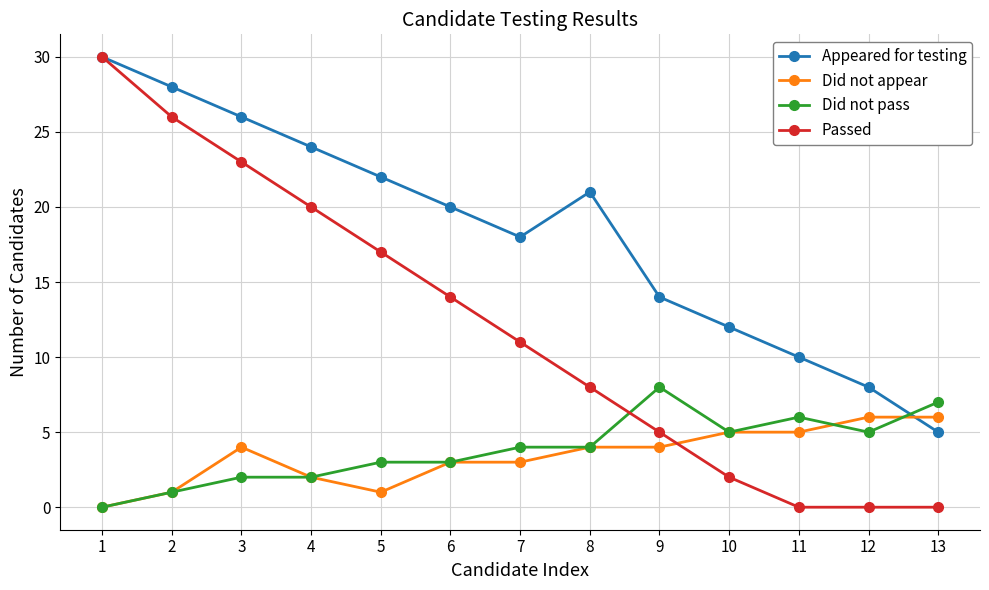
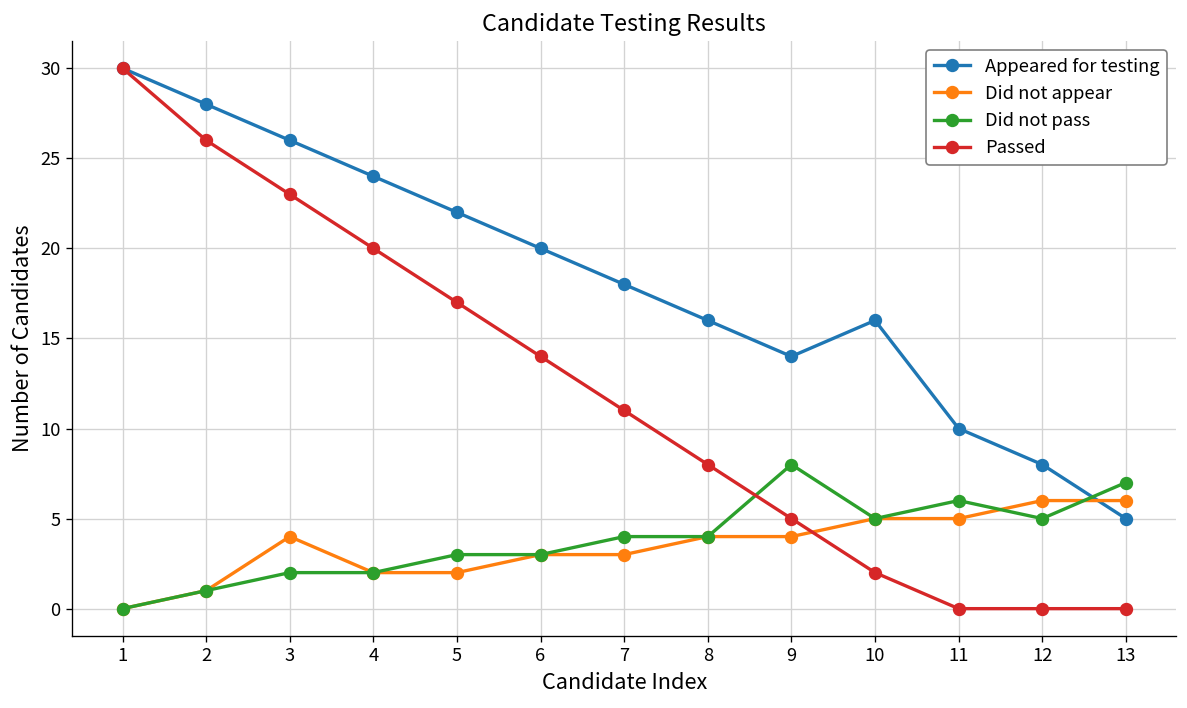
  {
    "Appeared for testing": {
      "2": 28,
      "3": 26,
      "4": 24,
      "5": 22,
      "6": 20,
      "7": 18,
-     "8": 21,
+     "8": 16,
      "9": 14,
-     "10": 12,
+     "10": 16,
      "11": 10,
      "12": 8,
      "13": 5
    },
    "Did not appear": {
      "3": 4,
-     "5": 1,
+     "5": 2,
      "7": 3,
      "9": 4,
      "11": 5,
      "12": 6,
      "13": 6
    },
    "Did not pass": {
      "3": 2,
      "5": 3,
      "7": 4,
      "9": 8,
      "11": 6,
      "12": 5,
      "13": 7
    },
    "Passed": {
      "2": 26,
      "3": 23,
      "4": 20,
      "5": 17,
      "6": 14,
      "7": 11,
      "8": 8,
      "9": 5,
      "10": 2,
      "11": 0,
      "12": 0,
      "13": 0
    }
  }
